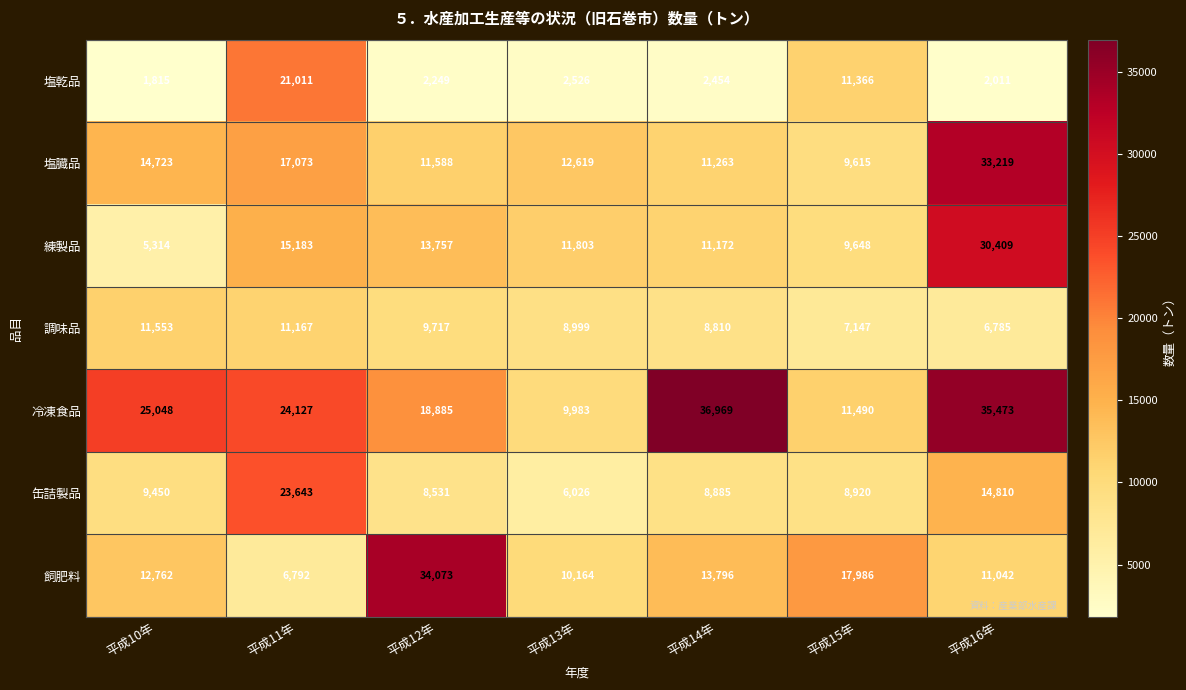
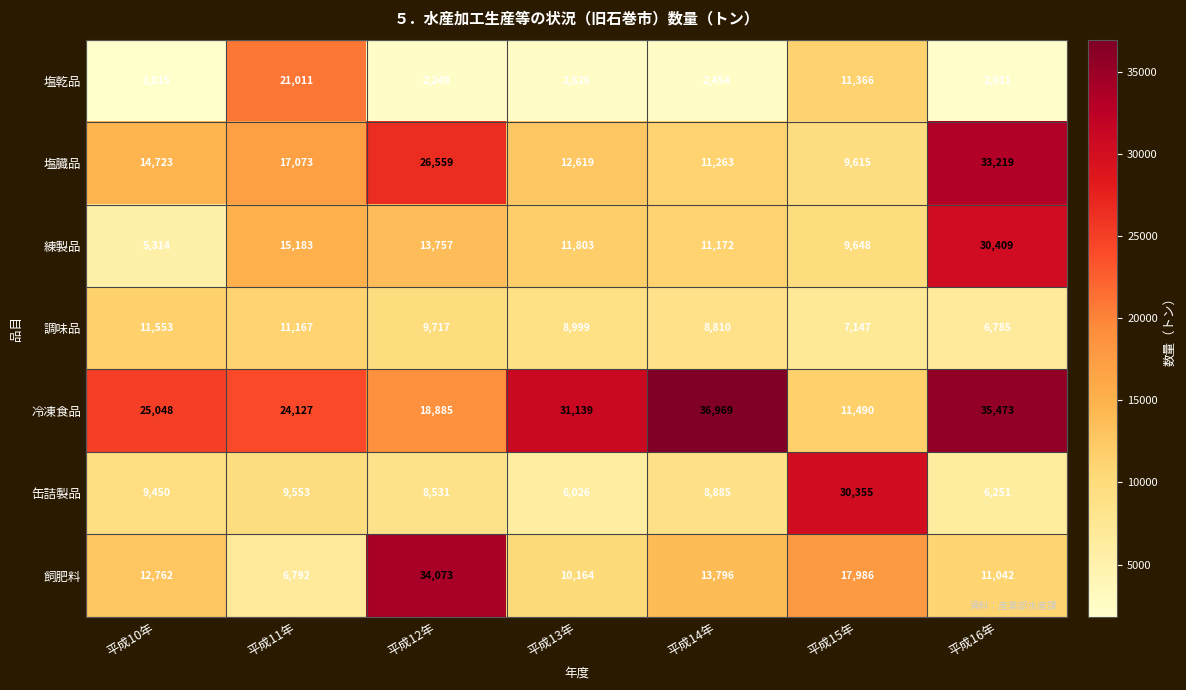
  {
    "塩乾品": {
      "平成10年": "1,815",
      "平成11年": "21,011",
      "平成12年": "2,249",
      "平成13年": "2,526",
      "平成14年": "2,454",
      "平成15年": "11,366",
      "平成16年": "2,011"
    },
    "塩臓品": {
      "平成10年": "14,723",
      "平成11年": "17,073",
-     "平成12年": "11,588",
+     "平成12年": "26,559",
      "平成13年": "12,619",
      "平成14年": "11,263",
      "平成15年": "9,615",
      "平成16年": "33,219"
    },
    "練製品": {
      "平成10年": "5,314",
      "平成11年": "15,183",
      "平成12年": "13,757",
      "平成13年": "11,803",
      "平成14年": "11,172",
      "平成15年": "9,648",
      "平成16年": "30,409"
    },
    "調味品": {
      "平成10年": "11,553",
      "平成11年": "11,167",
      "平成12年": "9,717",
      "平成13年": "8,999",
      "平成14年": "8,810",
      "平成15年": "7,147",
      "平成16年": "6,785"
    },
    "冷凍食品": {
      "平成10年": "25,048",
      "平成11年": "24,127",
      "平成12年": "18,885",
-     "平成13年": "9,983",
+     "平成13年": "31,139",
      "平成14年": "36,969",
      "平成15年": "11,490",
      "平成16年": "35,473"
    },
    "缶詰製品": {
      "平成10年": "9,450",
-     "平成11年": "23,643",
+     "平成11年": "9,553",
      "平成12年": "8,531",
      "平成13年": "6,026",
      "平成14年": "8,885",
-     "平成15年": "8,920",
-     "平成16年": "14,810"
+     "平成15年": "30,355",
+     "平成16年": "6,251"
    },
    "飼肥料": {
      "平成10年": "12,762",
      "平成11年": "6,792",
      "平成12年": "34,073",
      "平成13年": "10,164",
      "平成14年": "13,796",
      "平成15年": "17,986"
    }
  }
